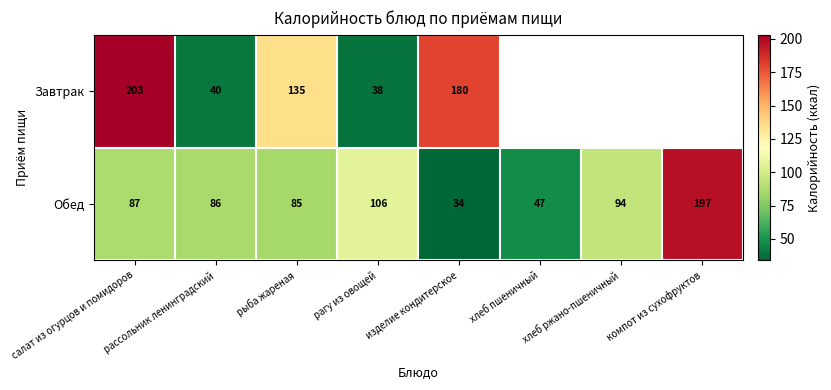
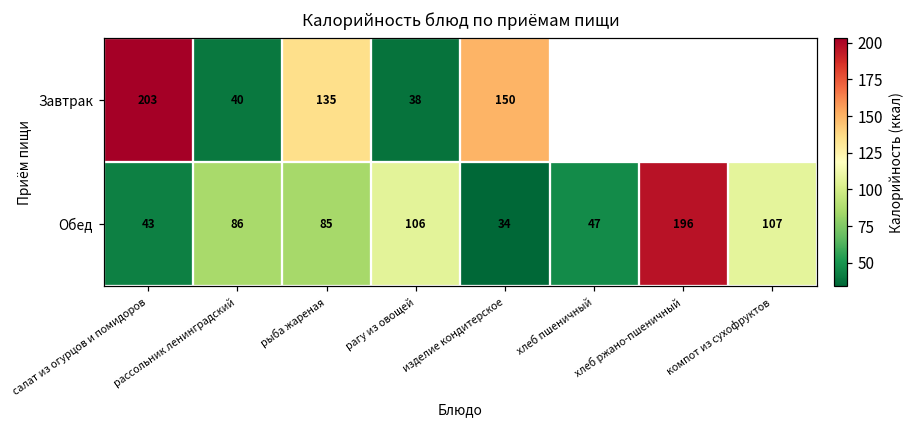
  {
    "Завтрак": {
      "салат из огурцов и помидоров": 203,
      "рассольник ленинградский": 40,
      "рыба жареная": 135,
      "рагу из овощей": 38,
-     "изделие кондитерское": 180
+     "изделие кондитерское": 150
    },
    "Обед": {
-     "салат из огурцов и помидоров": 87,
+     "салат из огурцов и помидоров": 43,
      "рассольник ленинградский": 86,
      "рыба жареная": 85,
      "рагу из овощей": 106,
      "изделие кондитерское": 34,
      "хлеб пшеничный": 47,
-     "хлеб ржано-пшеничный": 94,
-     "компот из сухофруктов": 197
+     "хлеб ржано-пшеничный": 196,
+     "компот из сухофруктов": 107
    }
  }
